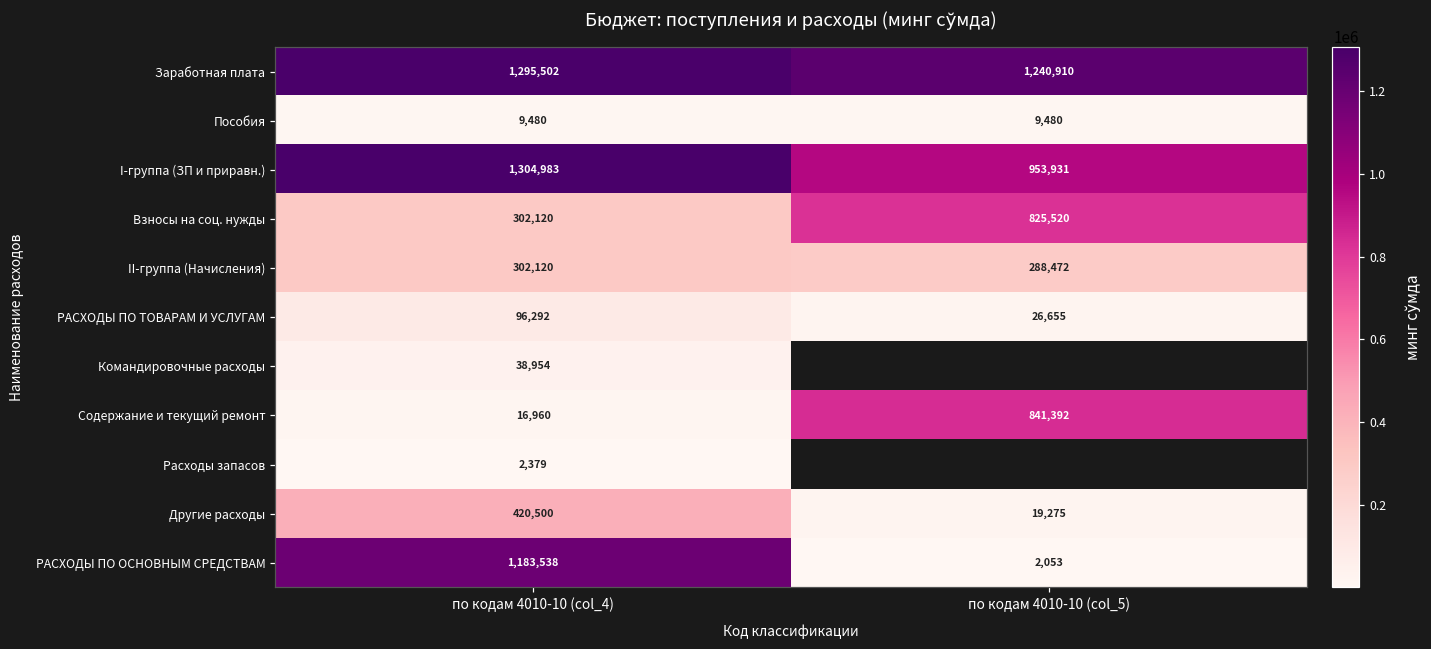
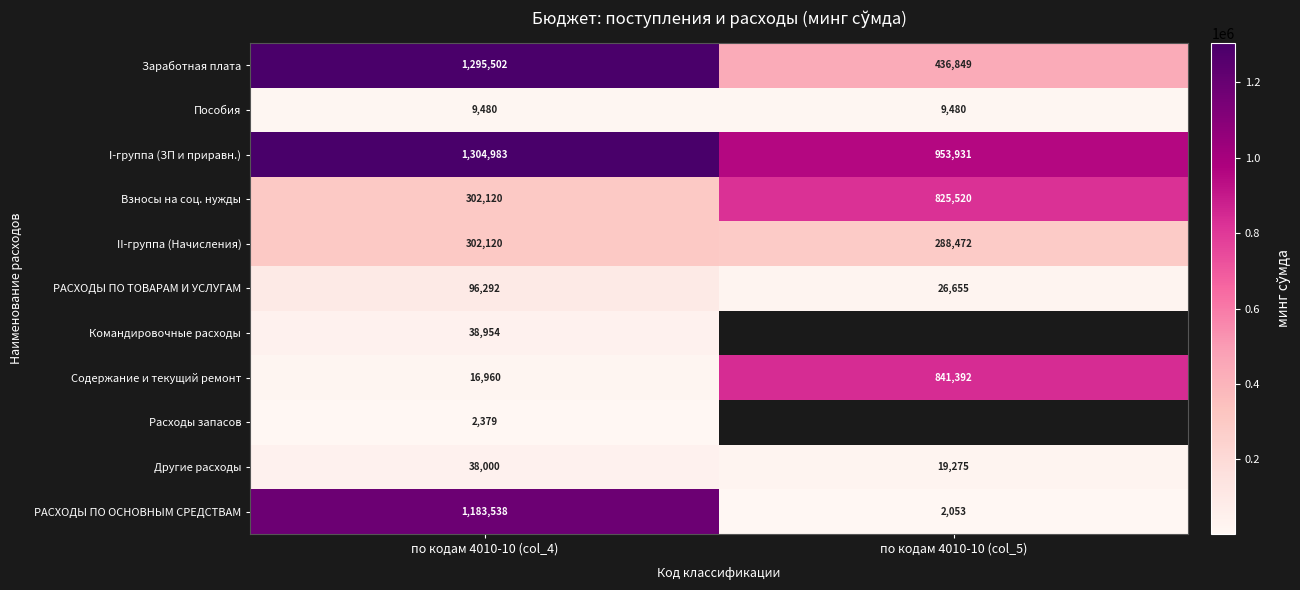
  {
    "Заработная плата": {
      "по кодам 4010-10 (col_4)": "1,295,502",
-     "по кодам 4010-10 (col_5)": "1,240,910"
+     "по кодам 4010-10 (col_5)": "436,849"
    },
    "Пособия": {
      "по кодам 4010-10 (col_4)": "9,480",
      "по кодам 4010-10 (col_5)": "9,480"
    },
    "I-группа (ЗП и приравн.)": {
      "по кодам 4010-10 (col_4)": "1,304,983",
      "по кодам 4010-10 (col_5)": "953,931"
    },
    "Взносы на соц. нужды": {
      "по кодам 4010-10 (col_4)": "302,120",
      "по кодам 4010-10 (col_5)": "825,520"
    },
    "II-группа (Начисления)": {
      "по кодам 4010-10 (col_4)": "302,120",
      "по кодам 4010-10 (col_5)": "288,472"
    },
    "РАСХОДЫ ПО ТОВАРАМ И УСЛУГАМ": {
      "по кодам 4010-10 (col_4)": "96,292",
      "по кодам 4010-10 (col_5)": "26,655"
    },
    "Командировочные расходы": {
      "по кодам 4010-10 (col_4)": "38,954"
    },
    "Содержание и текущий ремонт": {
      "по кодам 4010-10 (col_4)": "16,960",
      "по кодам 4010-10 (col_5)": "841,392"
    },
    "Расходы запасов": {
      "по кодам 4010-10 (col_4)": "2,379"
    },
    "Другие расходы": {
-     "по кодам 4010-10 (col_4)": "420,500",
+     "по кодам 4010-10 (col_4)": "38,000",
      "по кодам 4010-10 (col_5)": "19,275"
    },
    "РАСХОДЫ ПО ОСНОВНЫМ СРЕДСТВАМ": {
      "по кодам 4010-10 (col_4)": "1,183,538",
      "по кодам 4010-10 (col_5)": "2,053"
    }
  }
